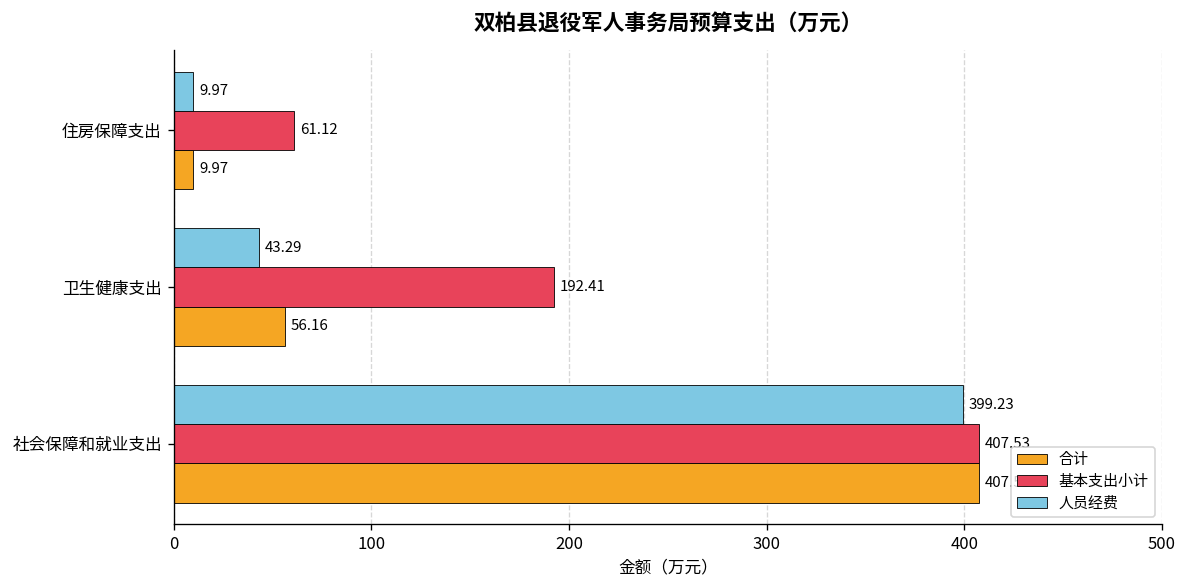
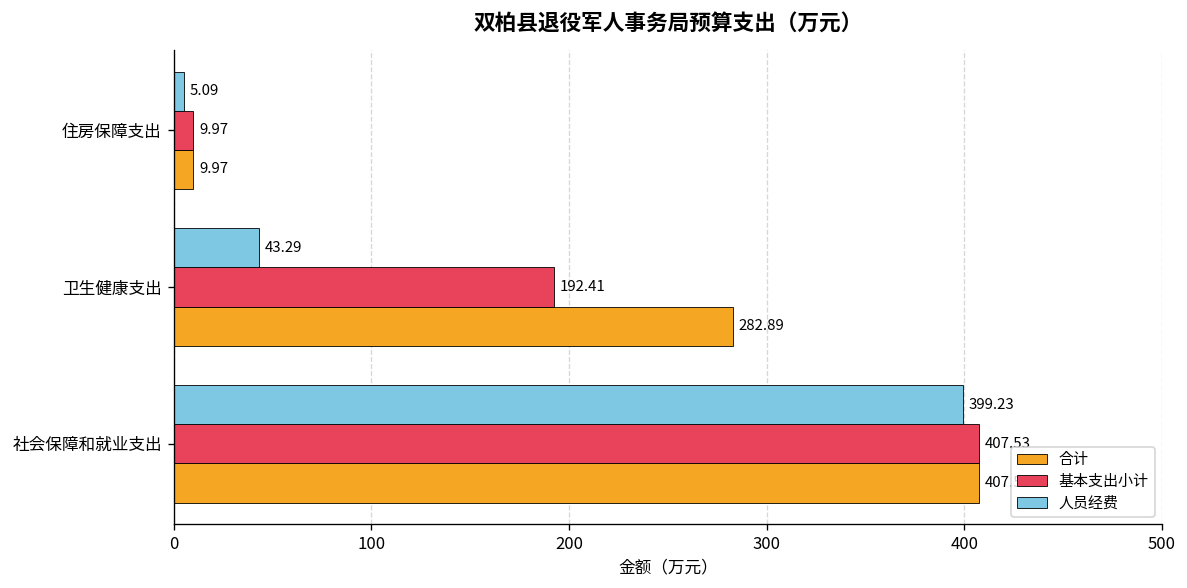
  {
    "合计": {
      "住房保障支出": 9.97,
-     "卫生健康支出": 56.16
+     "卫生健康支出": 282.89
    },
    "基本支出小计": {
-     "住房保障支出": 61.12,
+     "住房保障支出": 9.97,
      "卫生健康支出": 192.41
    },
    "人员经费": {
-     "住房保障支出": 9.97,
+     "住房保障支出": 5.09,
      "卫生健康支出": 43.29,
      "社会保障和就业支出": 399.23
    }
  }
